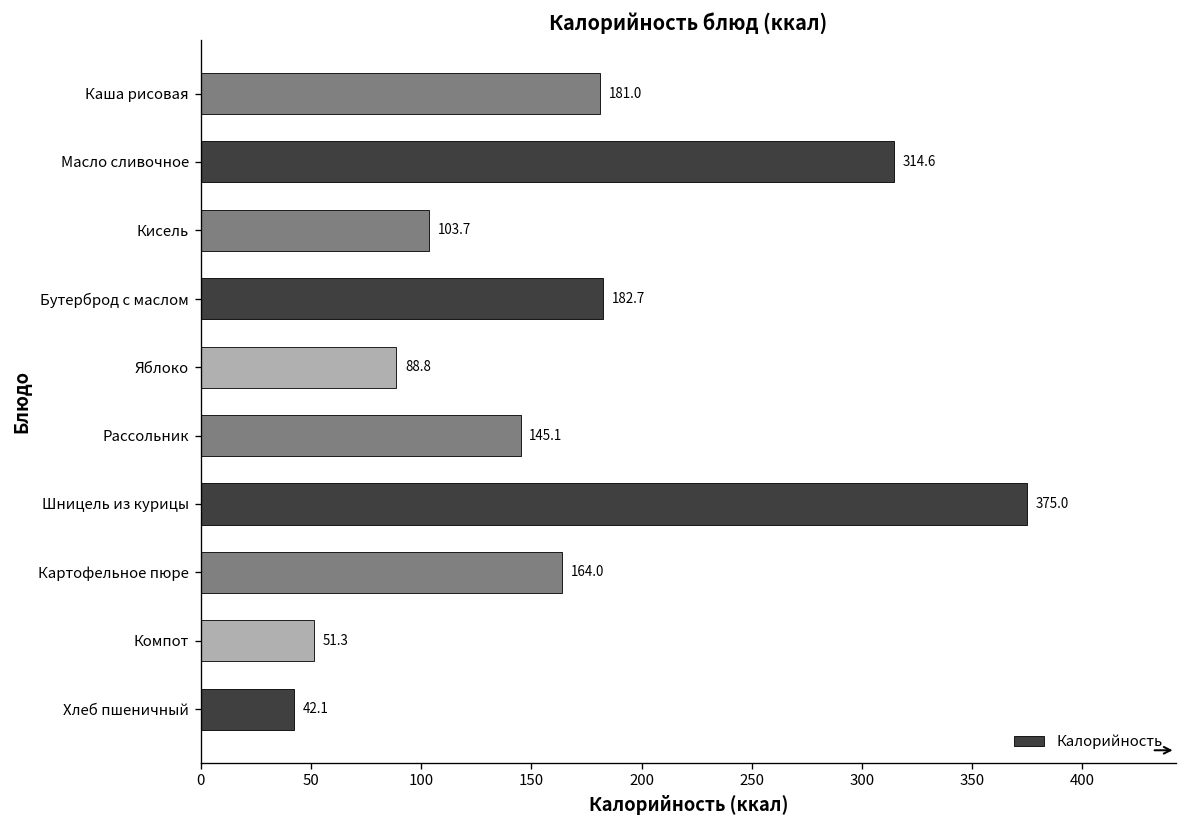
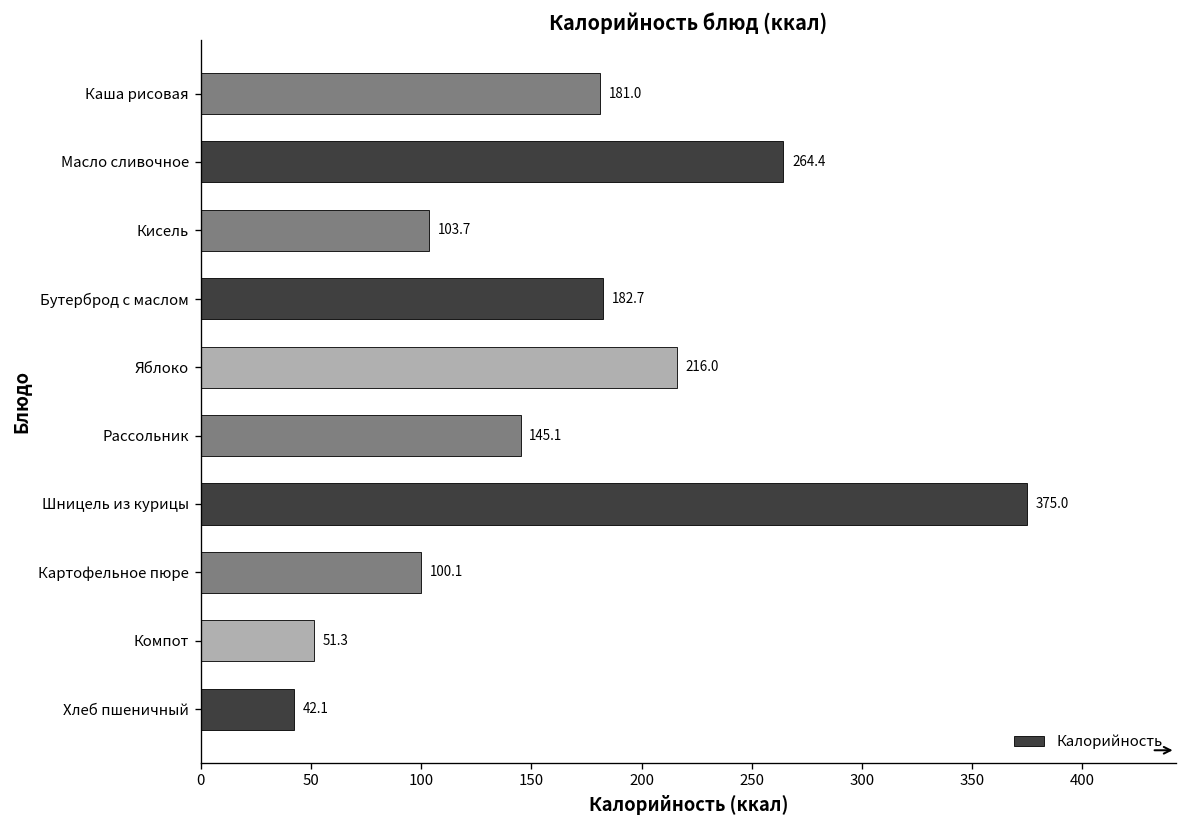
  {
    "Каша рисовая": 181.0,
-   "Масло сливочное": 314.6,
+   "Масло сливочное": 264.4,
    "Кисель": 103.7,
    "Бутерброд с маслом": 182.7,
-   "Яблоко": 88.8,
+   "Яблоко": 216.0,
    "Рассольник": 145.1,
    "Шницель из курицы": 375.0,
-   "Картофельное пюре": 164.0,
+   "Картофельное пюре": 100.1,
    "Компот": 51.3,
    "Хлеб пшеничный": 42.1
  }
